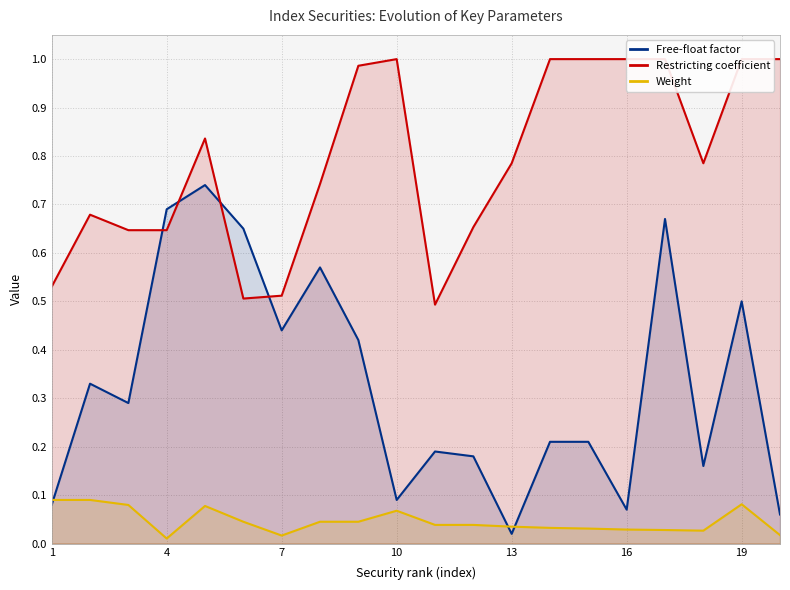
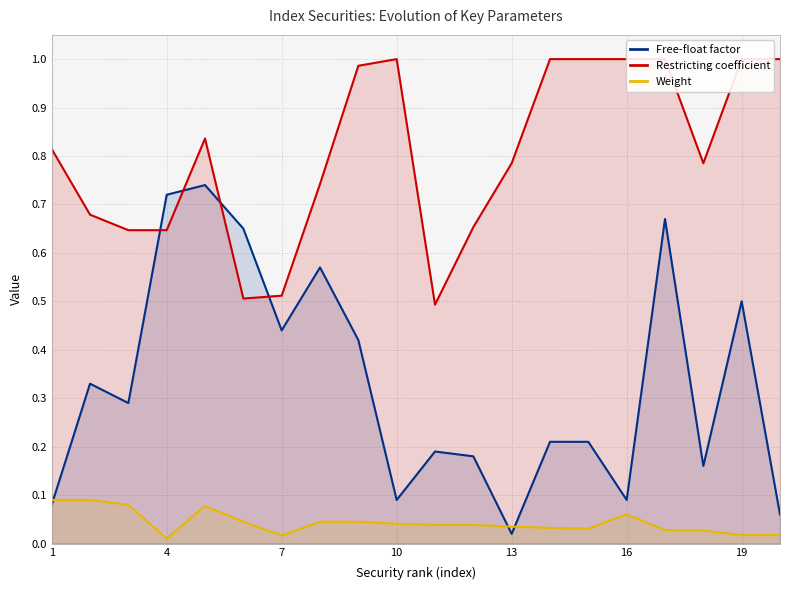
  {
    "Free-float factor": {
      "1": 0.08,
-     "4": 0.69,
+     "4": 0.72,
      "7": 0.44,
      "10": 0.09,
      "13": 0.02,
-     "16": 0.07,
+     "16": 0.09,
      "19": 0.50
    },
    "Restricting coefficient": {
-     "1": 0.53,
+     "1": 0.81,
      "4": 0.65,
      "7": 0.51,
      "10": 1.00,
      "13": 0.78
    },
    "Weight": {
      "1": 0.09,
      "4": 0.01,
      "7": 0.02,
-     "10": 0.07,
+     "10": 0.04,
      "13": 0.03,
-     "16": 0.03,
-     "19": 0.08
+     "16": 0.06,
+     "19": 0.02
    }
  }
